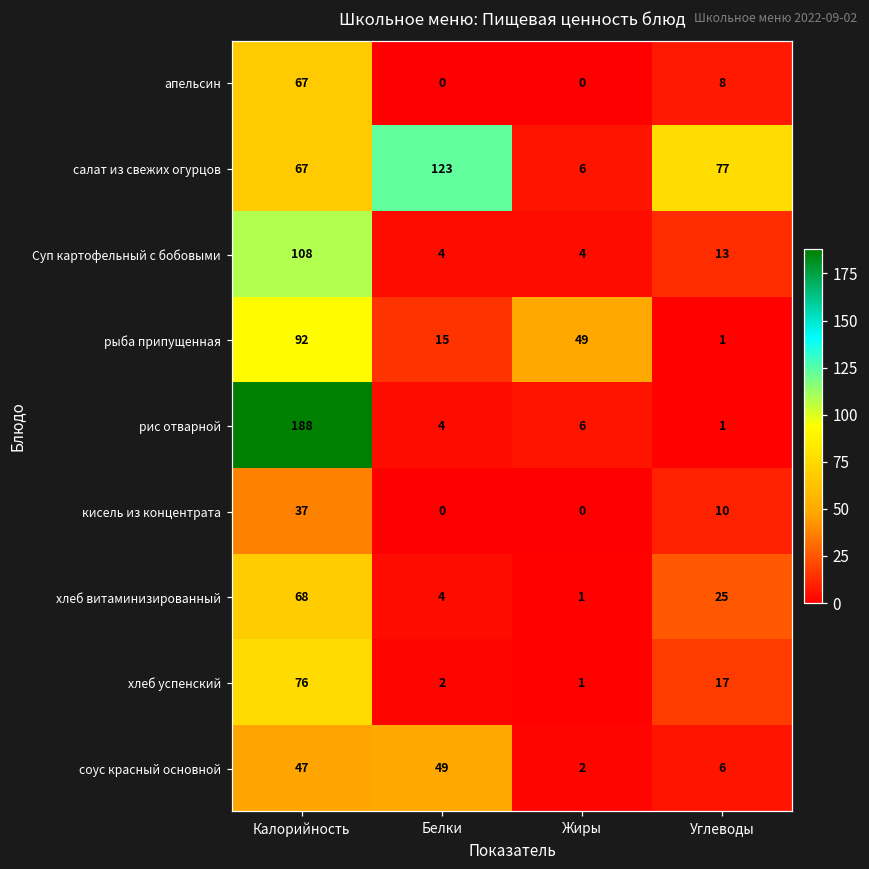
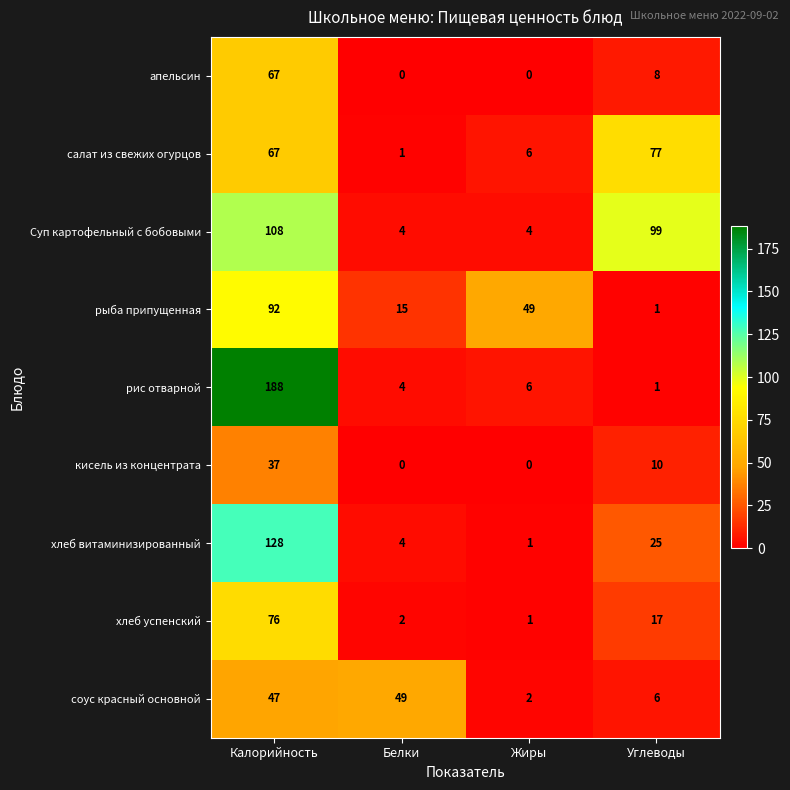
  {
    "апельсин": {
      "Калорийность": 67,
      "Белки": 0,
      "Жиры": 0,
      "Углеводы": 8
    },
    "салат из свежих огурцов": {
      "Калорийность": 67,
-     "Белки": 123,
+     "Белки": 1,
      "Жиры": 6,
      "Углеводы": 77
    },
    "Суп картофельный с бобовыми": {
      "Калорийность": 108,
      "Белки": 4,
      "Жиры": 4,
-     "Углеводы": 13
+     "Углеводы": 99
    },
    "рыба припущенная": {
      "Калорийность": 92,
      "Белки": 15,
      "Жиры": 49,
      "Углеводы": 1
    },
    "рис отварной": {
      "Калорийность": 188,
      "Белки": 4,
      "Жиры": 6,
      "Углеводы": 1
    },
    "кисель из концентрата": {
      "Калорийность": 37,
      "Белки": 0,
      "Жиры": 0,
      "Углеводы": 10
    },
    "хлеб витаминизированный": {
-     "Калорийность": 68,
+     "Калорийность": 128,
      "Белки": 4,
      "Жиры": 1,
      "Углеводы": 25
    },
    "хлеб успенский": {
      "Калорийность": 76,
      "Белки": 2,
      "Жиры": 1,
      "Углеводы": 17
    },
    "соус красный основной": {
      "Калорийность": 47,
      "Белки": 49,
      "Жиры": 2,
      "Углеводы": 6
    }
  }
